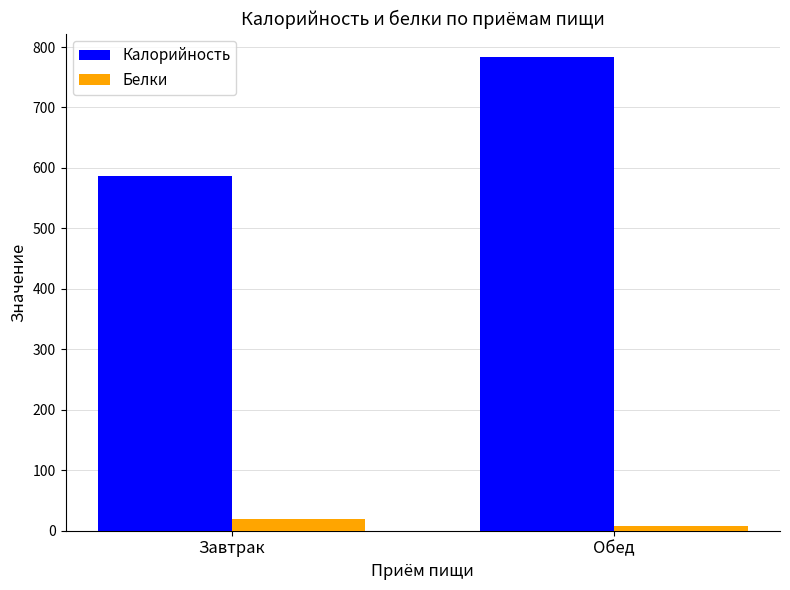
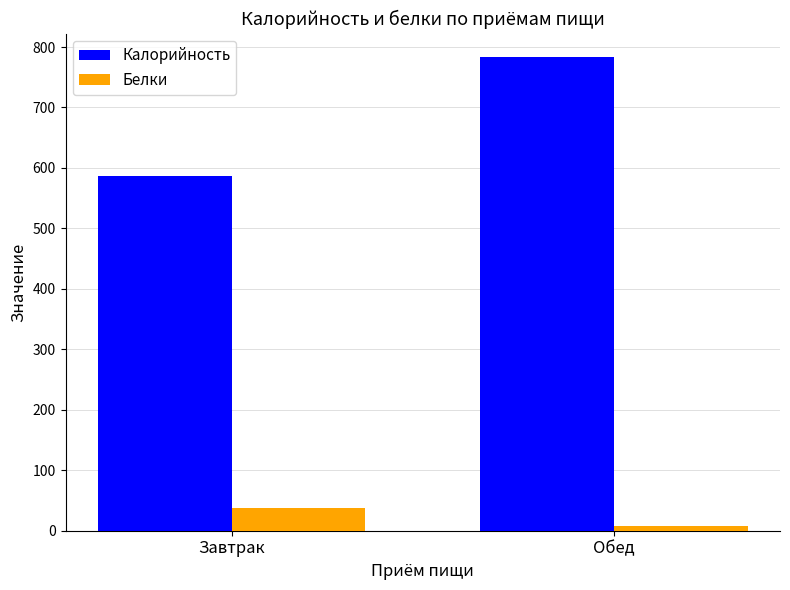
  {
    "Калорийность": {
      "Завтрак": 590,
      "Обед": 780
    },
    "Белки": {
-     "Завтрак": 20,
+     "Завтрак": 40,
      "Обед": 10
    }
  }
